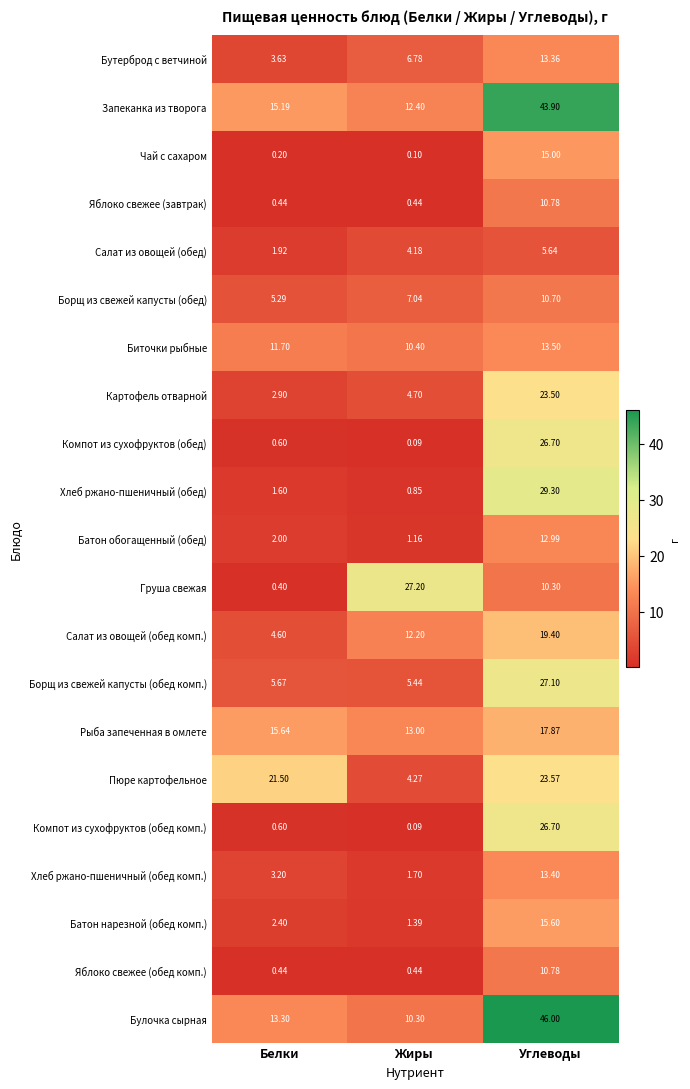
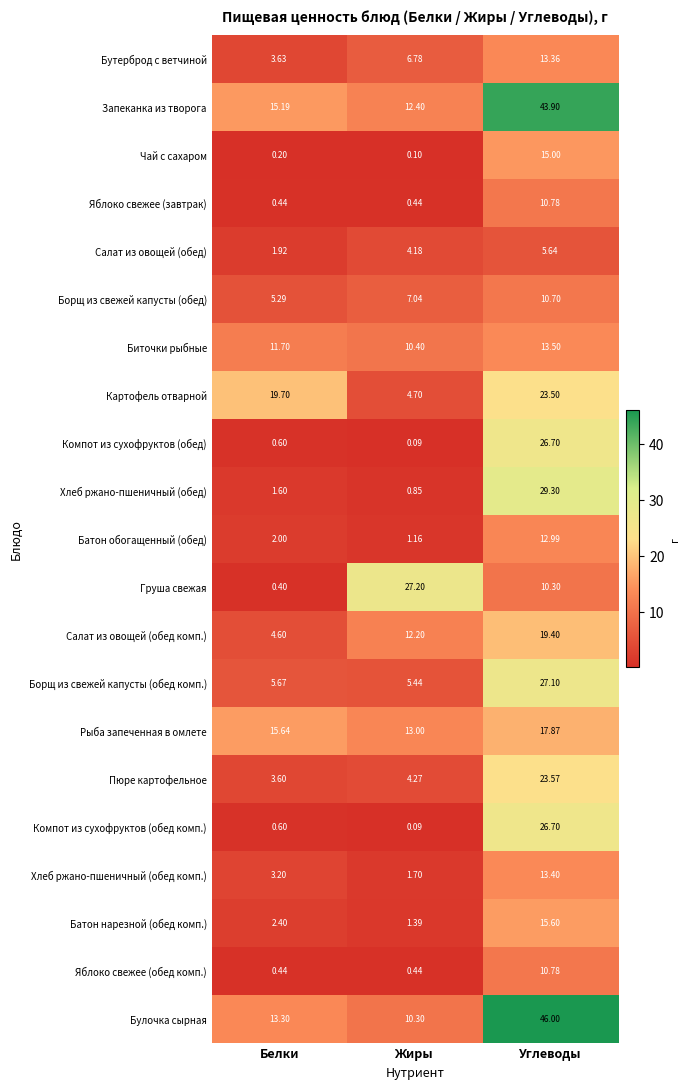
  {
    "Бутерброд с ветчиной": {
      "Белки": 3.63,
      "Жиры": 6.78,
      "Углеводы": 13.36
    },
    "Запеканка из творога": {
      "Белки": 15.19,
      "Жиры": 12.40,
      "Углеводы": 43.90
    },
    "Чай с сахаром": {
      "Белки": 0.20,
      "Жиры": 0.10,
      "Углеводы": 15.00
    },
    "Яблоко свежее (завтрак)": {
      "Белки": 0.44,
      "Жиры": 0.44,
      "Углеводы": 10.78
    },
    "Салат из овощей (обед)": {
      "Белки": 1.92,
      "Жиры": 4.18,
      "Углеводы": 5.64
    },
    "Борщ из свежей капусты (обед)": {
      "Белки": 5.29,
      "Жиры": 7.04,
      "Углеводы": 10.70
    },
    "Биточки рыбные": {
      "Белки": 11.70,
      "Жиры": 10.40,
      "Углеводы": 13.50
    },
    "Картофель отварной": {
-     "Белки": 2.90,
+     "Белки": 19.70,
      "Жиры": 4.70,
      "Углеводы": 23.50
    },
    "Компот из сухофруктов (обед)": {
      "Белки": 0.60,
      "Жиры": 0.09,
      "Углеводы": 26.70
    },
    "Хлеб ржано-пшеничный (обед)": {
      "Белки": 1.60,
      "Жиры": 0.85,
      "Углеводы": 29.30
    },
    "Батон обогащенный (обед)": {
      "Белки": 2.00,
      "Жиры": 1.16,
      "Углеводы": 12.99
    },
    "Груша свежая": {
      "Белки": 0.40,
      "Жиры": 27.20,
      "Углеводы": 10.30
    },
    "Салат из овощей (обед комп.)": {
      "Белки": 4.60,
      "Жиры": 12.20,
      "Углеводы": 19.40
    },
    "Борщ из свежей капусты (обед комп.)": {
      "Белки": 5.67,
      "Жиры": 5.44,
      "Углеводы": 27.10
    },
    "Рыба запеченная в омлете": {
      "Белки": 15.64,
      "Жиры": 13.00,
      "Углеводы": 17.87
    },
    "Пюре картофельное": {
-     "Белки": 21.50,
+     "Белки": 3.60,
      "Жиры": 4.27,
      "Углеводы": 23.57
    },
    "Компот из сухофруктов (обед комп.)": {
      "Белки": 0.60,
      "Жиры": 0.09,
      "Углеводы": 26.70
    },
    "Хлеб ржано-пшеничный (обед комп.)": {
      "Белки": 3.20,
      "Жиры": 1.70,
      "Углеводы": 13.40
    },
    "Батон нарезной (обед комп.)": {
      "Белки": 2.40,
      "Жиры": 1.39,
      "Углеводы": 15.60
    },
    "Яблоко свежее (обед комп.)": {
      "Белки": 0.44,
      "Жиры": 0.44,
      "Углеводы": 10.78
    },
    "Булочка сырная": {
      "Белки": 13.30,
      "Жиры": 10.30,
      "Углеводы": 46.00
    }
  }
